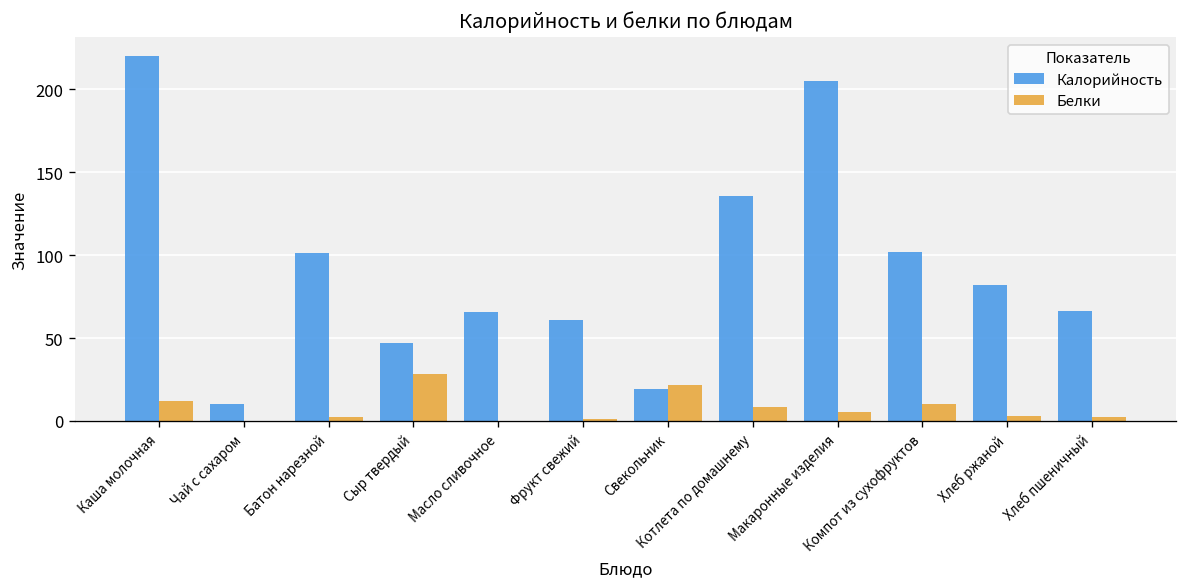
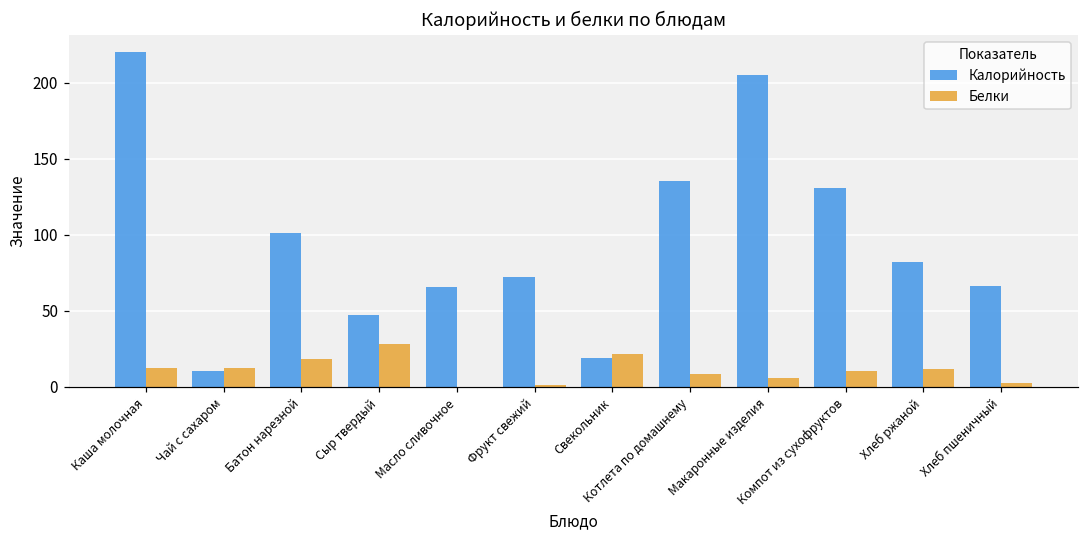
  {
    "Калорийность": {
      "Каша молочная": 220,
      "Чай с сахаром": 10,
      "Батон нарезной": 101,
      "Сыр твердый": 47,
      "Масло сливочное": 66,
-     "Фрукт свежий": 61,
+     "Фрукт свежий": 72,
      "Свекольник": 19,
      "Котлета по домашнему": 135,
      "Макаронные изделия": 205,
-     "Компот из сухофруктов": 102,
+     "Компот из сухофруктов": 131,
      "Хлеб ржаной": 82,
      "Хлеб пшеничный": 66
    },
    "Белки": {
      "Каша молочная": 12,
-     "Чай с сахаром": 0,
-     "Батон нарезной": 3,
+     "Чай с сахаром": 13,
+     "Батон нарезной": 19,
      "Сыр твердый": 28,
      "Свекольник": 22,
      "Котлета по домашнему": 8,
      "Макаронные изделия": 6,
      "Компот из сухофруктов": 10,
-     "Хлеб ржаной": 3,
+     "Хлеб ржаной": 12,
      "Хлеб пшеничный": 2
    }
  }
